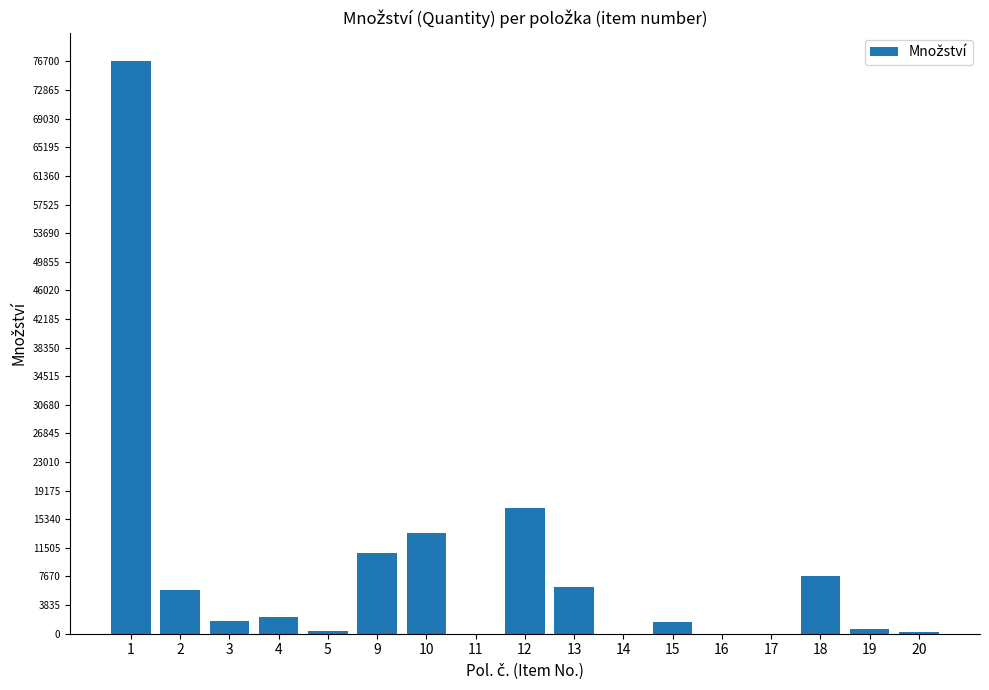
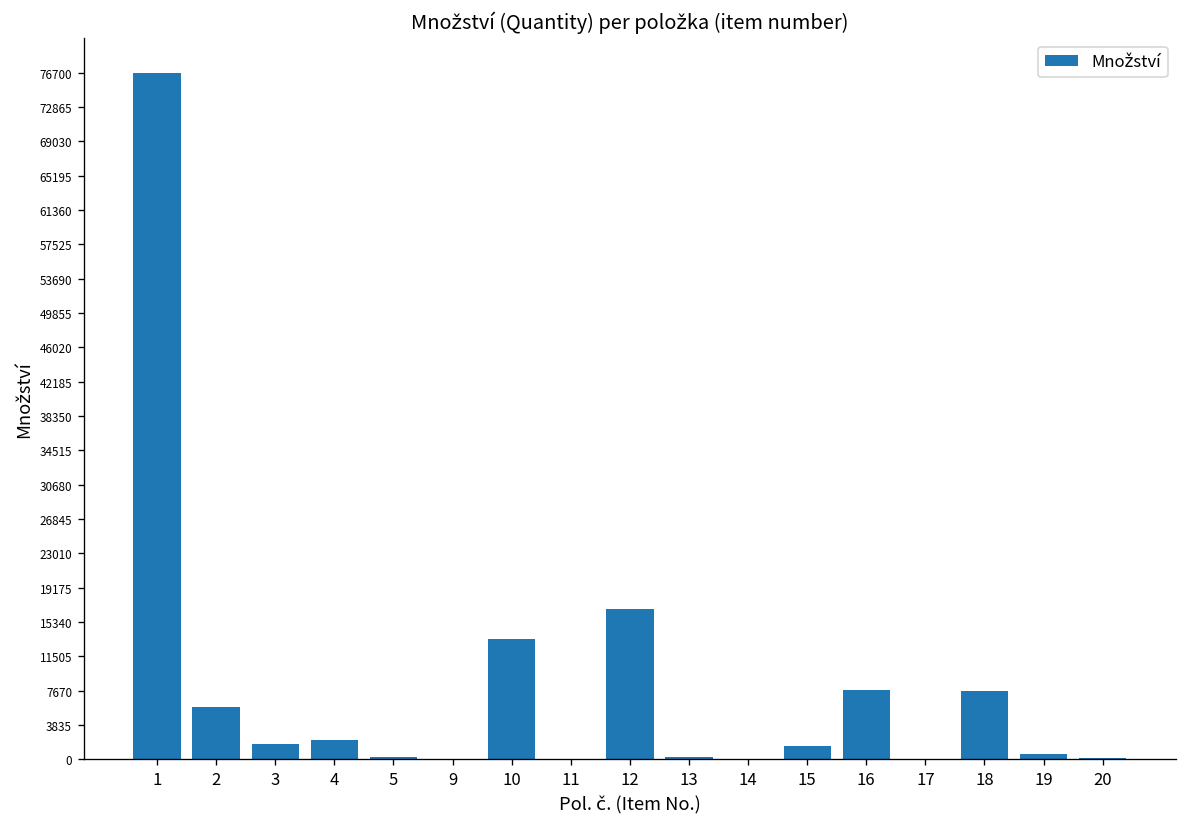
  {
    "1": 77000,
    "2": 6000,
    "3": 2000,
    "4": 2000,
-   "9": 11000,
+   "9": 0,
    "10": 14000,
    "12": 17000,
-   "13": 6000,
+   "13": 0,
    "15": 2000,
-   "16": 0,
+   "16": 8000,
    "18": 8000,
    "19": 1000
  }
